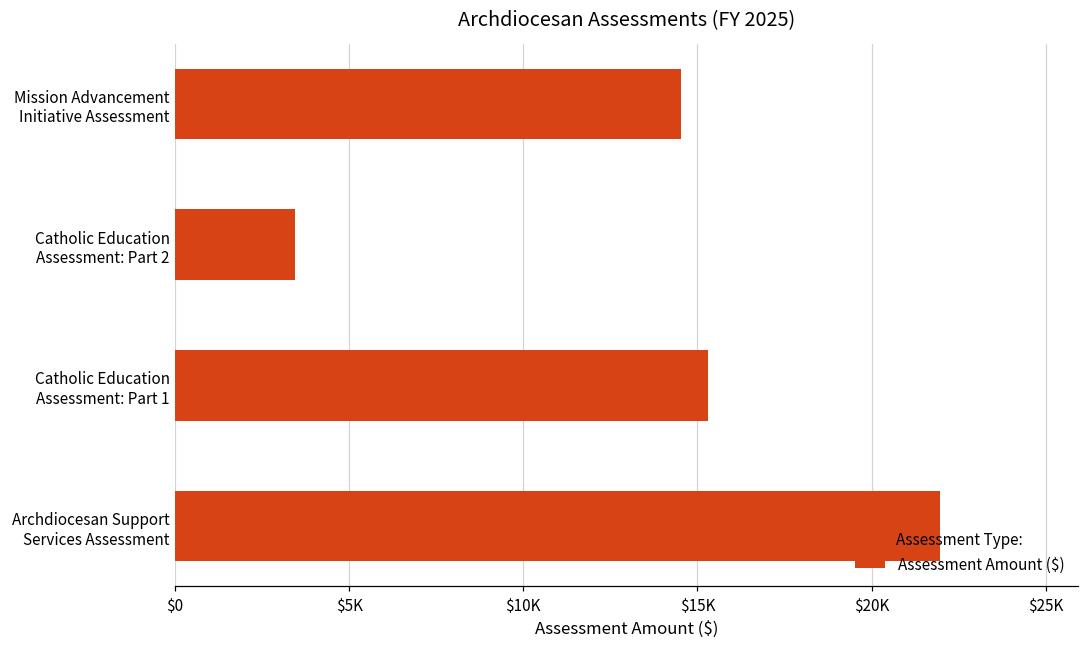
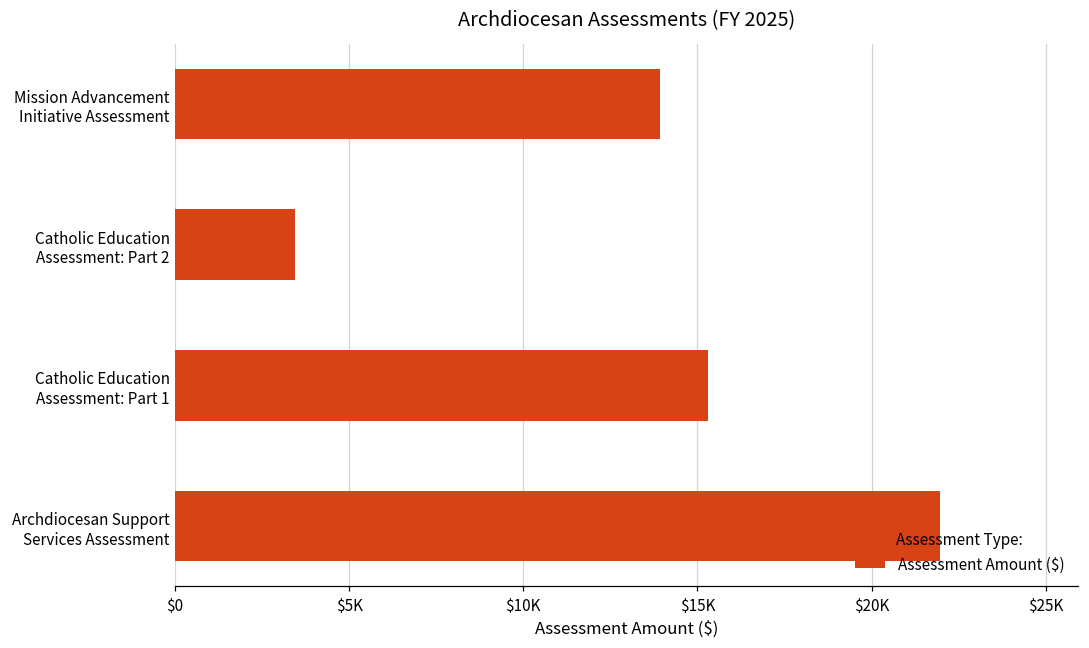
  {
-   "Mission Advancement Initiative Assessment": "$14500",
+   "Mission Advancement Initiative Assessment": "$13900",
    "Catholic Education Assessment: Part 2": "$3400",
    "Catholic Education Assessment: Part 1": "$15300",
    "Archdiocesan Support Services Assessment": "$22000"
  }
